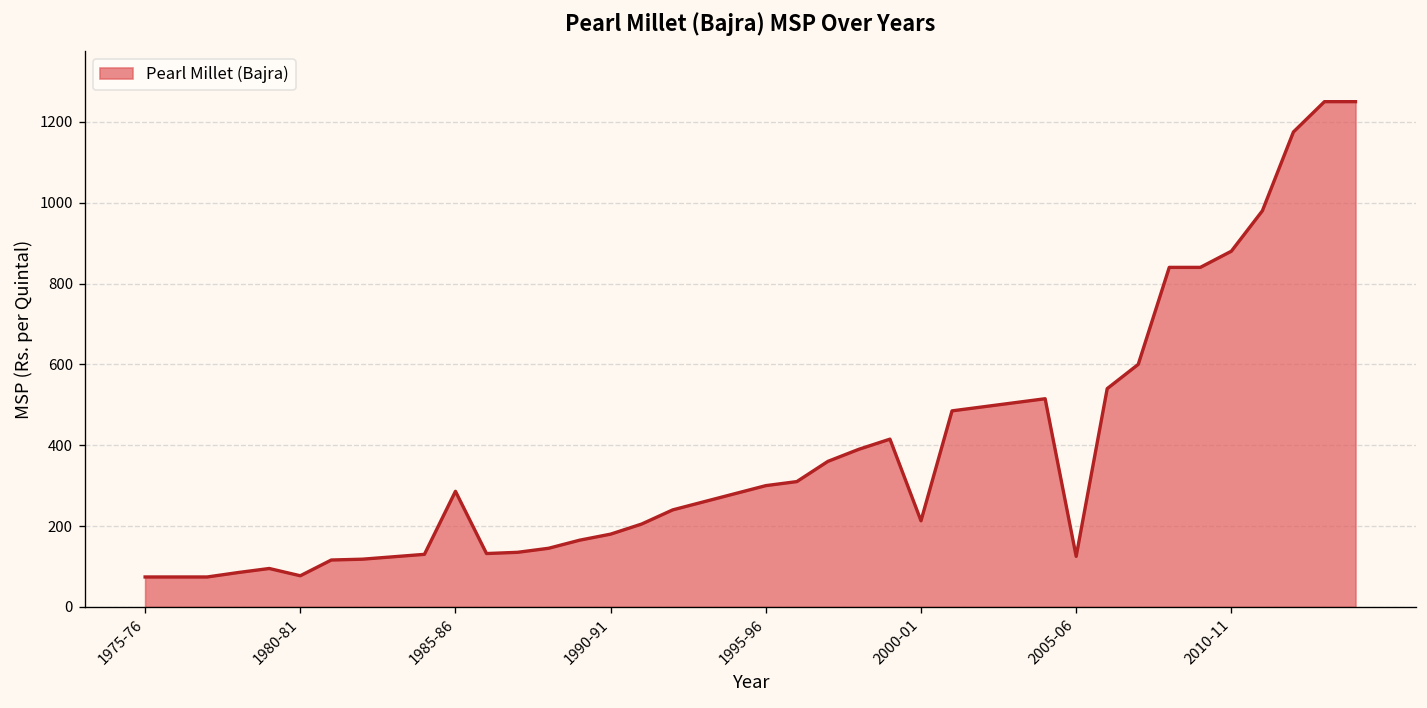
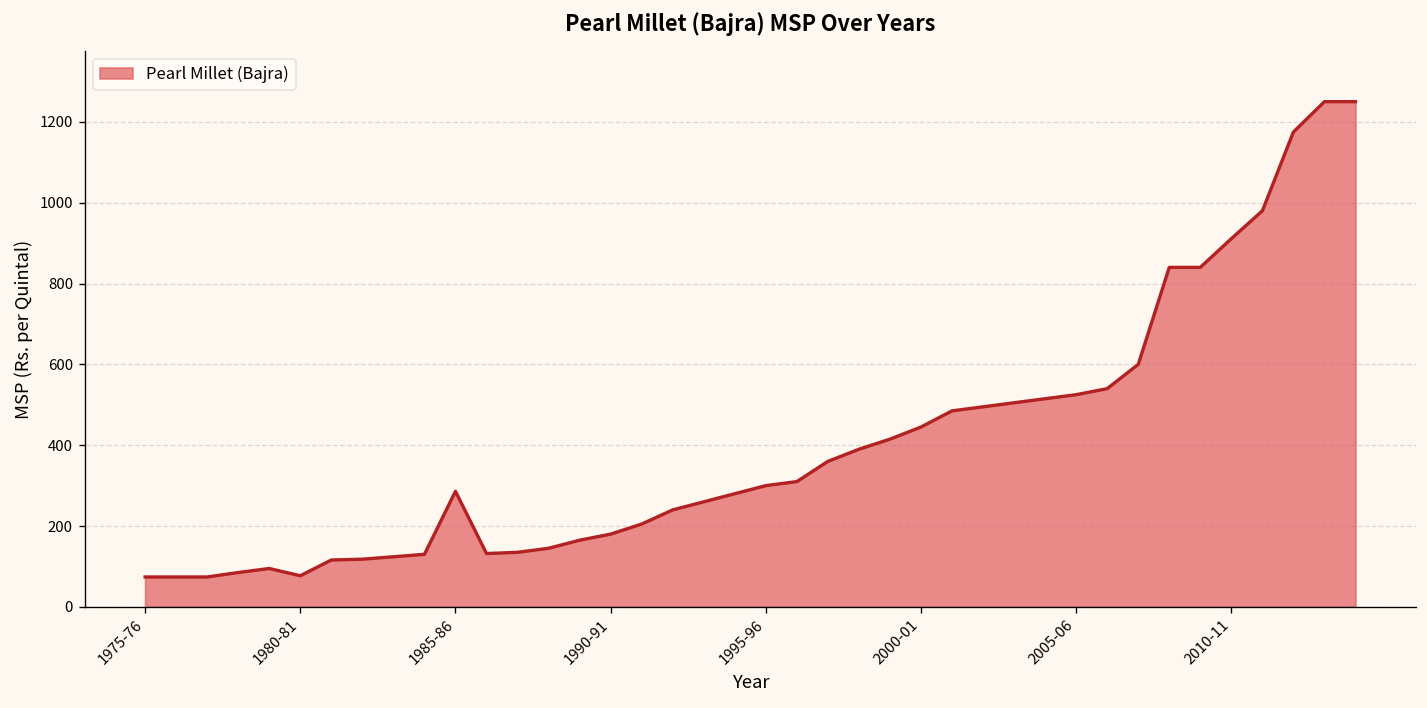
  {
    "1975-76": 70,
    "1980-81": 80,
    "1985-86": 290,
    "1990-91": 180,
    "1995-96": 300,
-   "2000-01": 210,
-   "2005-06": 130,
-   "2010-11": 880
+   "2000-01": 450,
+   "2005-06": 530,
+   "2010-11": 910
  }
